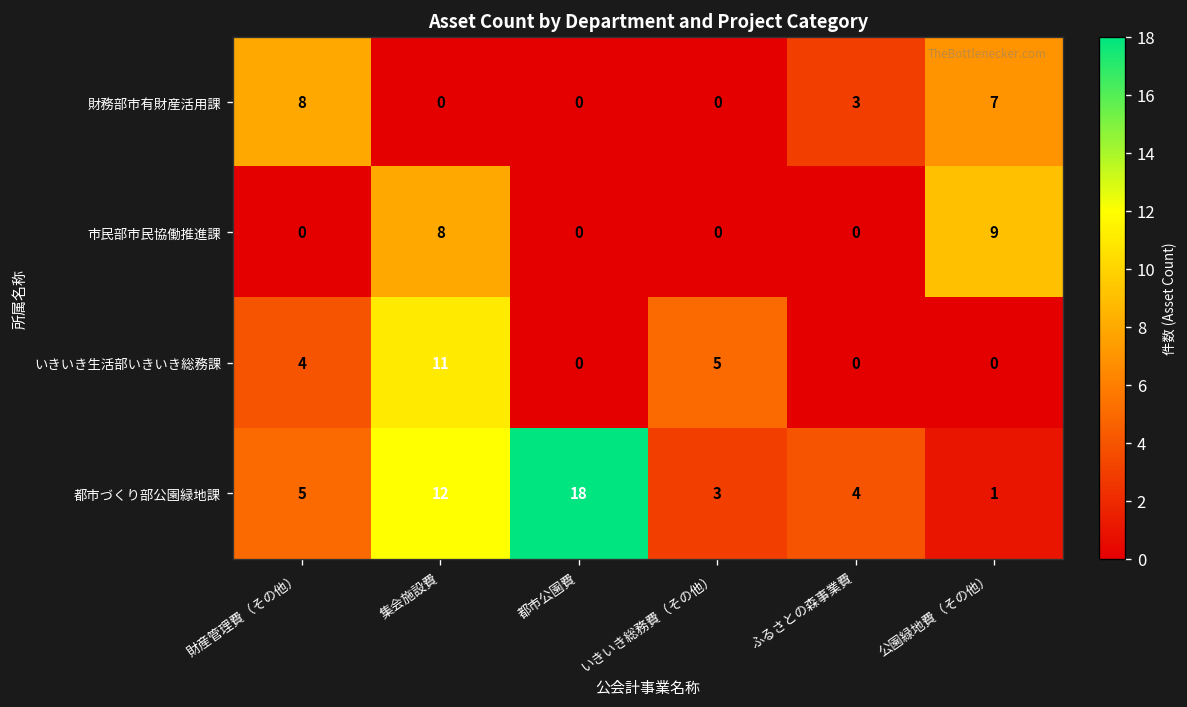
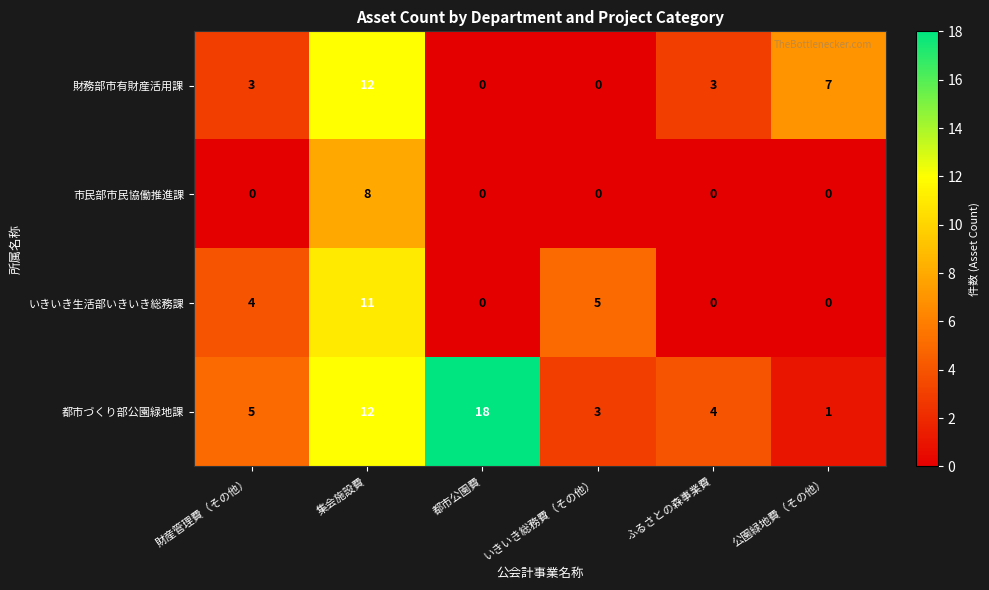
  {
    "財務部市有財産活用課": {
-     "財産管理費（その他）": 8,
-     "集会施設費": 0,
+     "財産管理費（その他）": 3,
+     "集会施設費": 12,
      "都市公園費": 0,
      "いきいき総務費（その他）": 0,
      "ふるさとの森事業費": 3
    },
    "市民部市民協働推進課": {
      "財産管理費（その他）": 0,
      "集会施設費": 8,
      "都市公園費": 0,
      "いきいき総務費（その他）": 0,
      "ふるさとの森事業費": 0,
-     "公園緑地費（その他）": 9
+     "公園緑地費（その他）": 0
    },
    "いきいき生活部いきいき総務課": {
      "財産管理費（その他）": 4,
      "集会施設費": 11,
      "都市公園費": 0,
      "いきいき総務費（その他）": 5,
      "ふるさとの森事業費": 0,
      "公園緑地費（その他）": 0
    },
    "都市づくり部公園緑地課": {
      "財産管理費（その他）": 5,
      "集会施設費": 12,
      "都市公園費": 18,
      "いきいき総務費（その他）": 3,
      "ふるさとの森事業費": 4,
      "公園緑地費（その他）": 1
    }
  }
